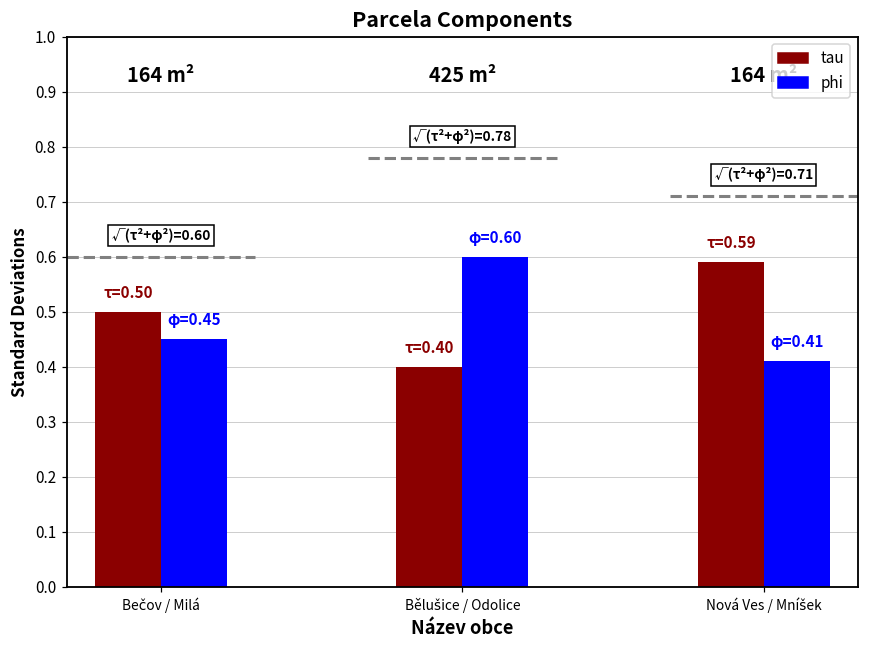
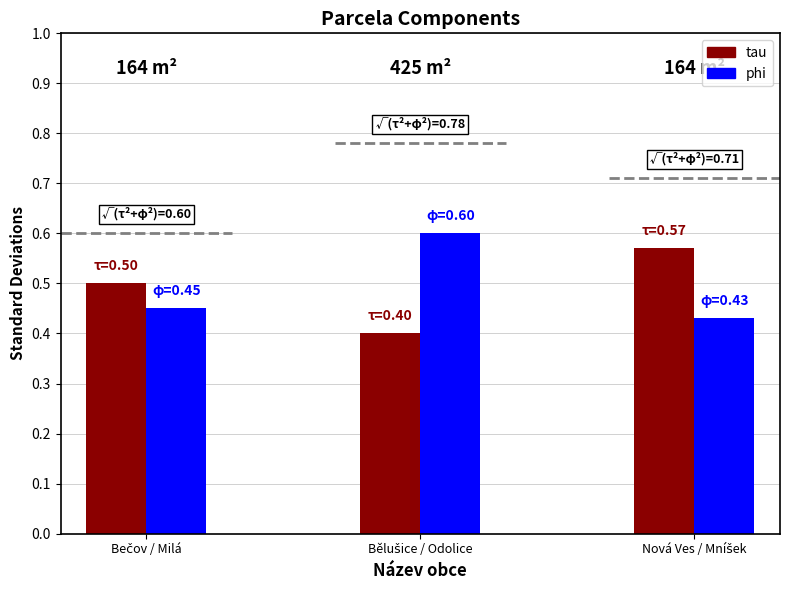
  {
    "tau": {
      "Bečov / Milá": 0.50,
      "Bělušice / Odolice": 0.40,
-     "Nová Ves / Mníšek": 0.59
+     "Nová Ves / Mníšek": 0.57
    },
    "phi": {
      "Bečov / Milá": 0.45,
      "Bělušice / Odolice": 0.60,
-     "Nová Ves / Mníšek": 0.41
+     "Nová Ves / Mníšek": 0.43
    }
  }
